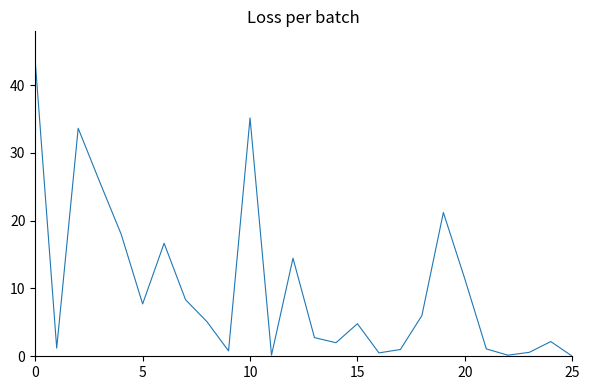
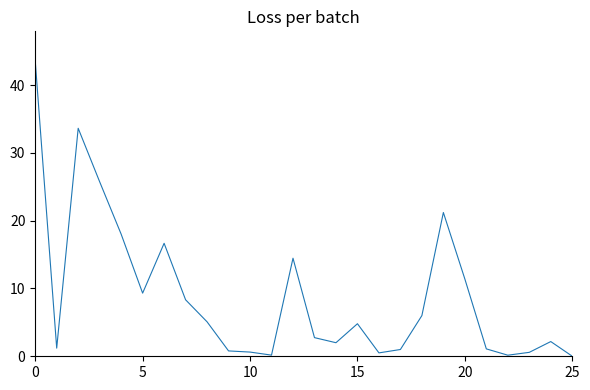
  {
    "0": 44,
-   "5": 8,
-   "10": 35,
+   "5": 9,
+   "10": 1,
    "15": 5,
    "20": 11,
    "25": 0
  }
